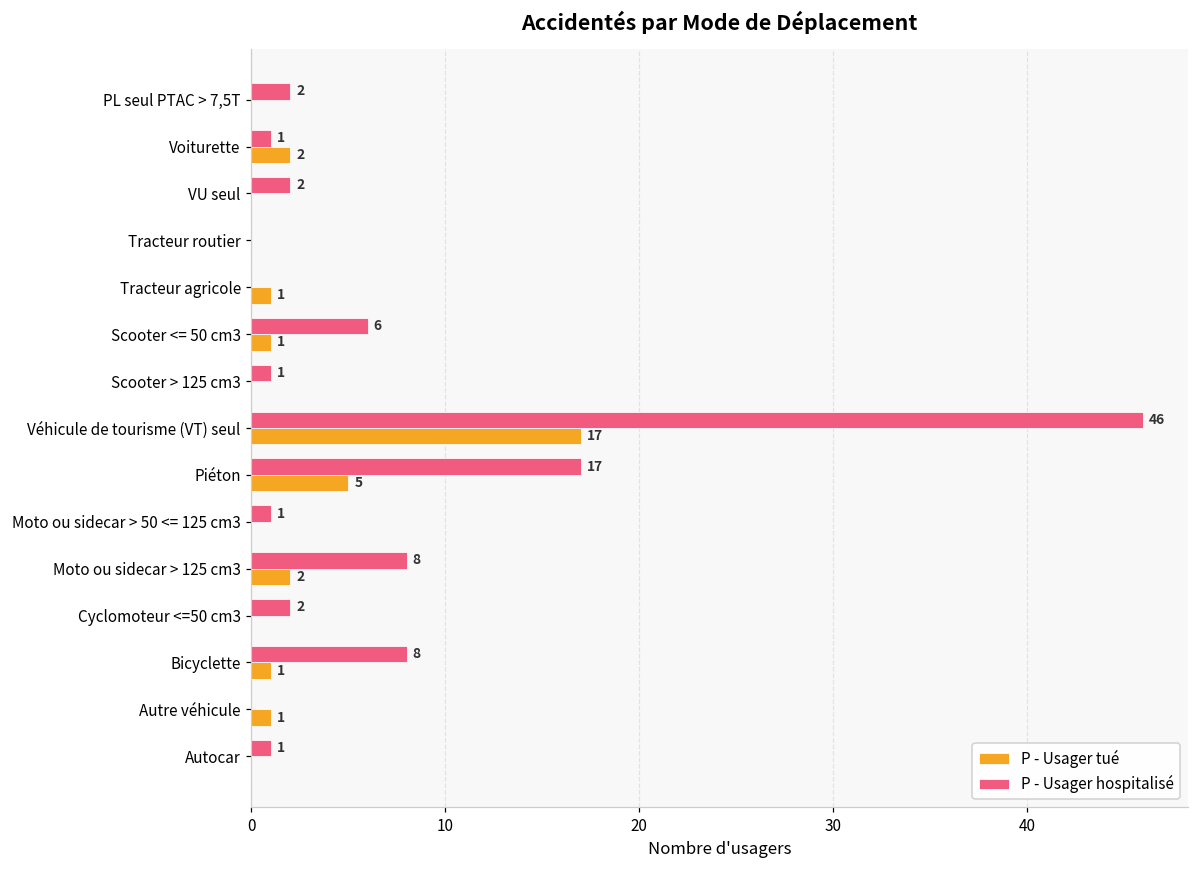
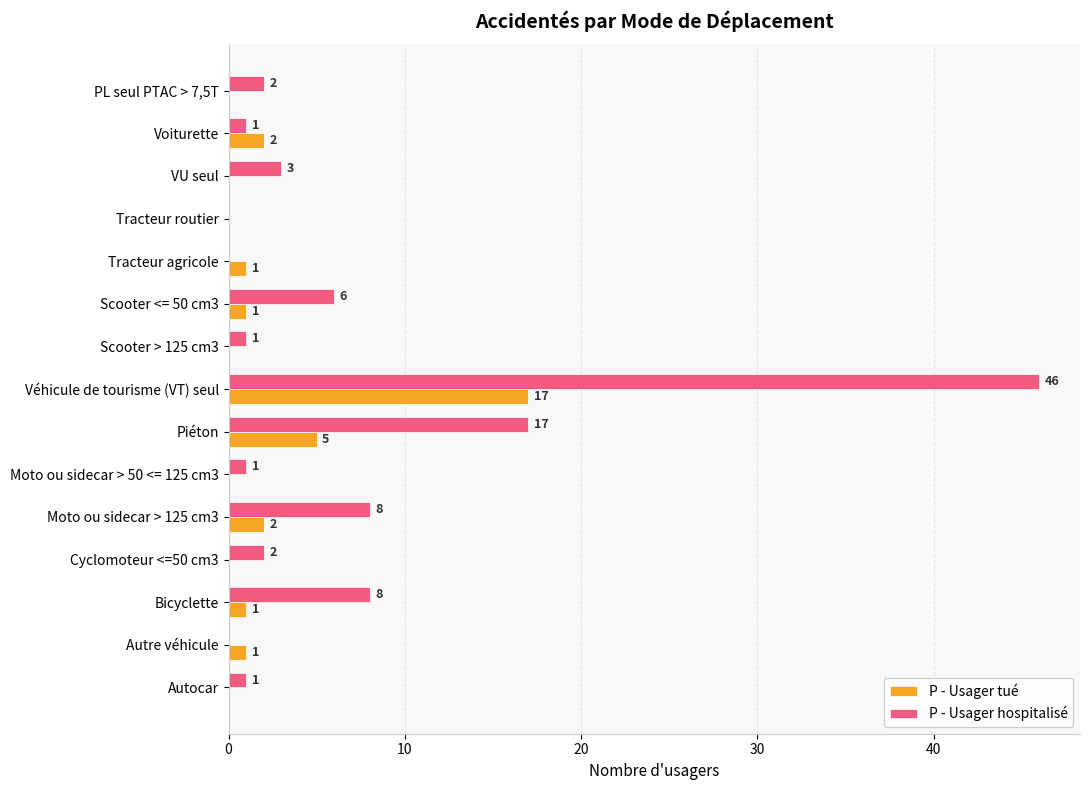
  {
    "P - Usager tué": {
      "Voiturette": 2,
      "Tracteur agricole": 1,
      "Scooter <= 50 cm3": 1,
      "Véhicule de tourisme (VT) seul": 17,
      "Piéton": 5,
      "Moto ou sidecar > 125 cm3": 2,
      "Bicyclette": 1,
      "Autre véhicule": 1
    },
    "P - Usager hospitalisé": {
      "PL seul PTAC > 7,5T": 2,
      "Voiturette": 1,
-     "VU seul": 2,
+     "VU seul": 3,
      "Scooter <= 50 cm3": 6,
      "Scooter > 125 cm3": 1,
      "Véhicule de tourisme (VT) seul": 46,
      "Piéton": 17,
      "Moto ou sidecar > 50 <= 125 cm3": 1,
      "Moto ou sidecar > 125 cm3": 8,
      "Cyclomoteur <=50 cm3": 2,
      "Bicyclette": 8,
      "Autocar": 1
    }
  }
